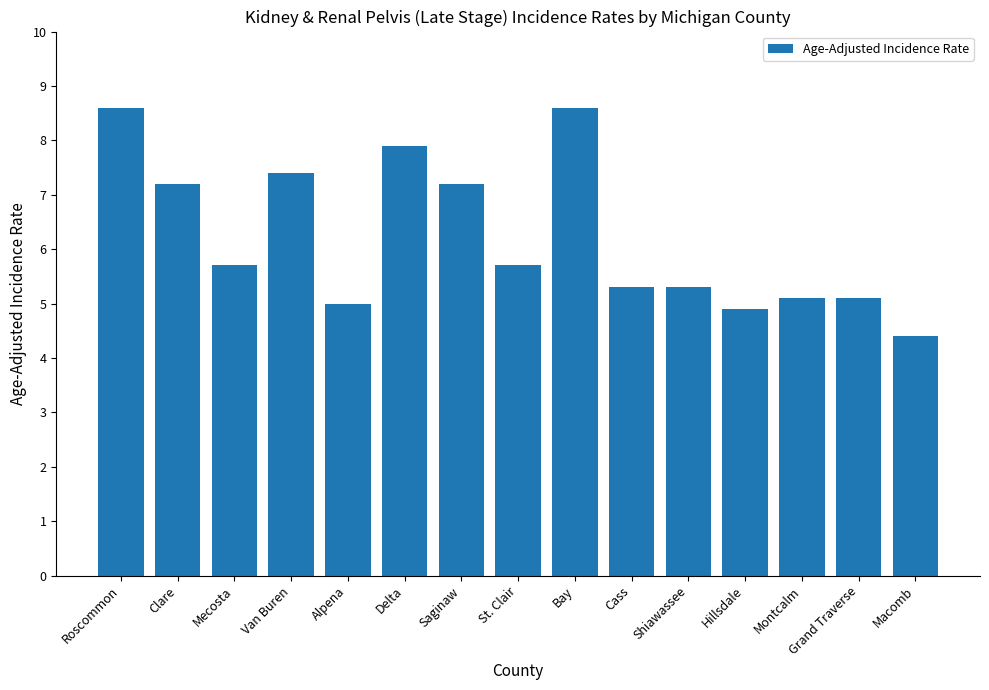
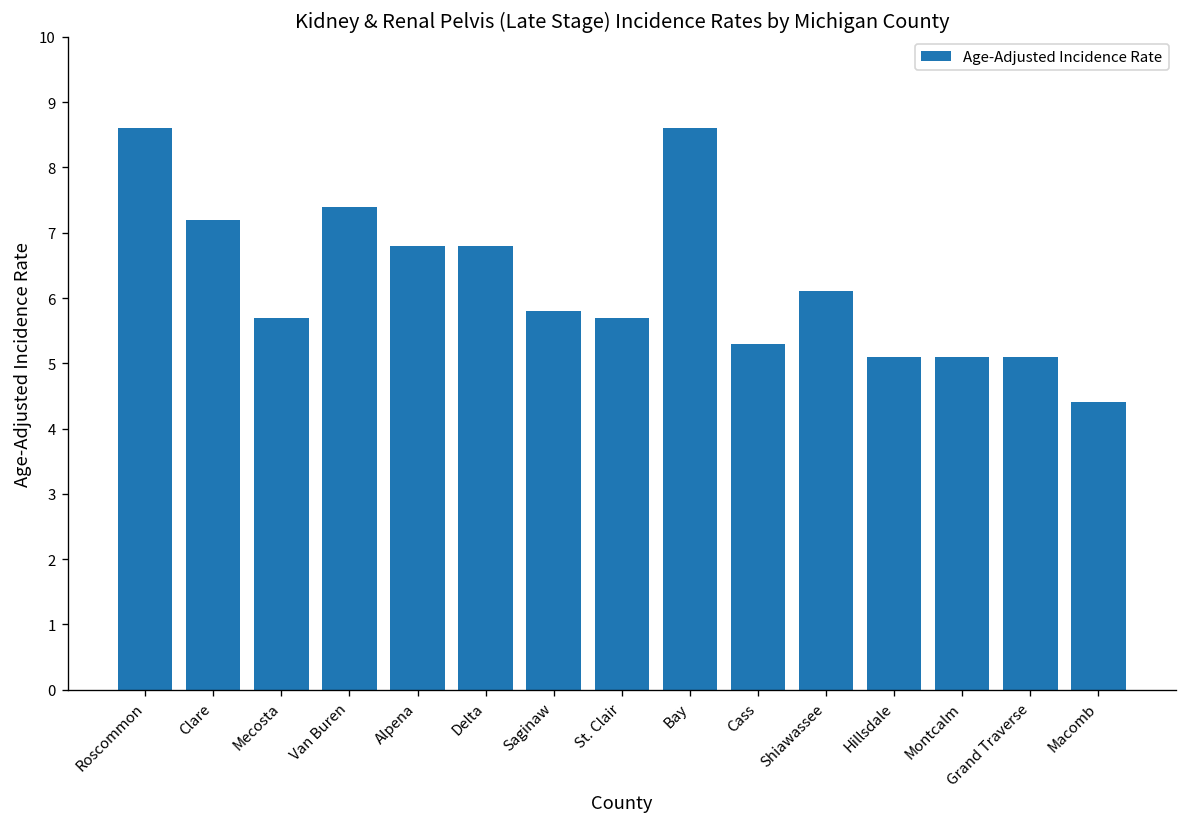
  {
    "Roscommon": 8.6,
    "Clare": 7.2,
    "Mecosta": 5.7,
    "Van Buren": 7.4,
-   "Alpena": 5.0,
-   "Delta": 7.9,
-   "Saginaw": 7.2,
+   "Alpena": 6.8,
+   "Delta": 6.8,
+   "Saginaw": 5.8,
    "St. Clair": 5.7,
    "Bay": 8.6,
    "Cass": 5.3,
-   "Shiawassee": 5.3,
-   "Hillsdale": 4.9,
+   "Shiawassee": 6.1,
+   "Hillsdale": 5.1,
    "Montcalm": 5.1,
    "Grand Traverse": 5.1,
    "Macomb": 4.4
  }
